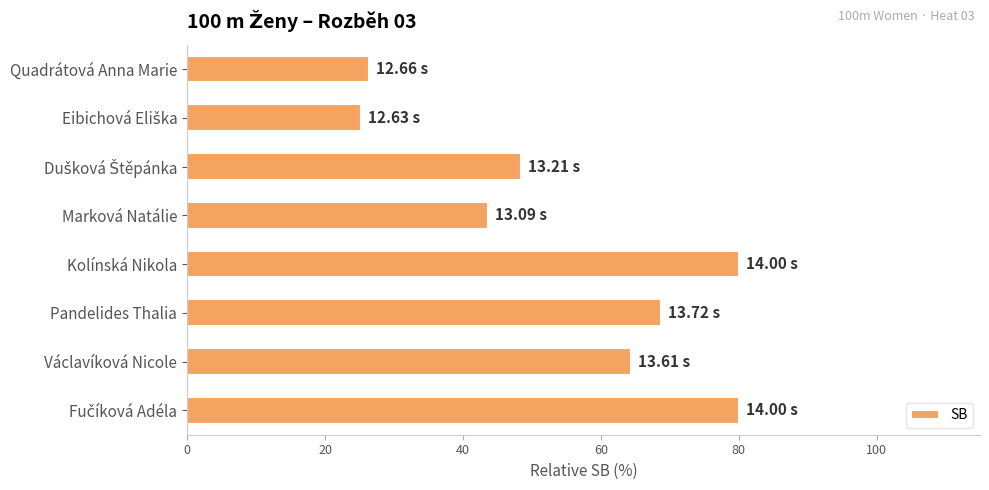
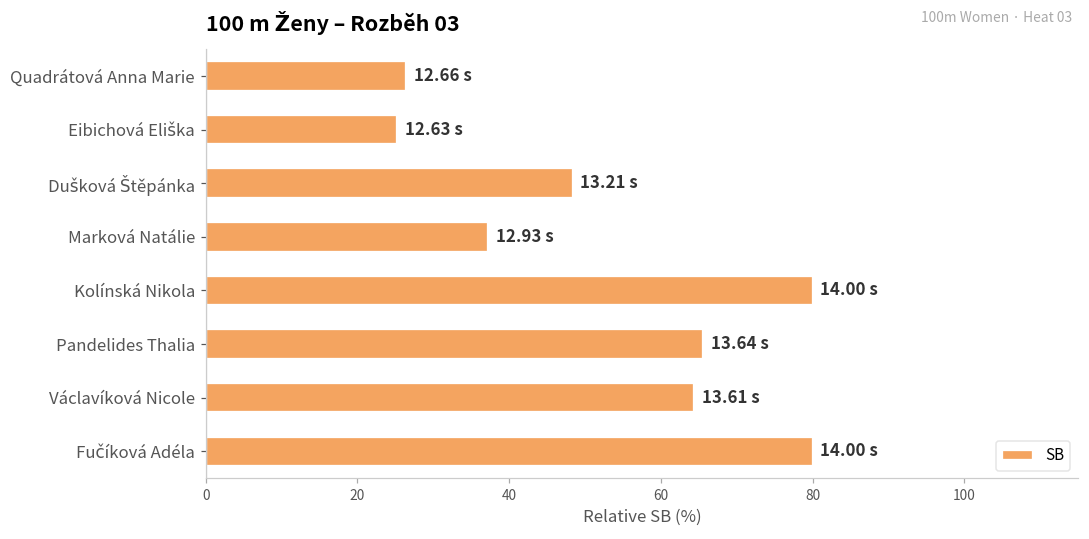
  {
-   "Marková Natálie": 13.09,
-   "Pandelides Thalia": 13.72
+   "Marková Natálie": 12.93,
+   "Pandelides Thalia": 13.64
  }
